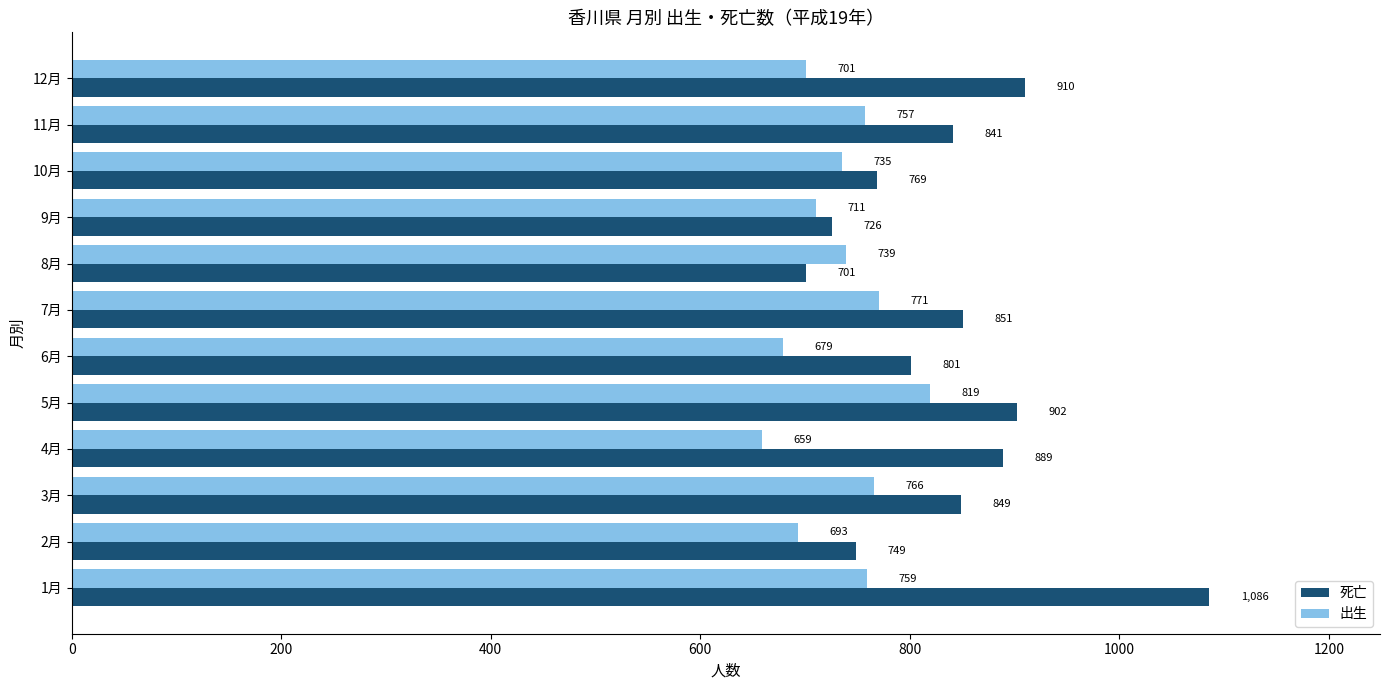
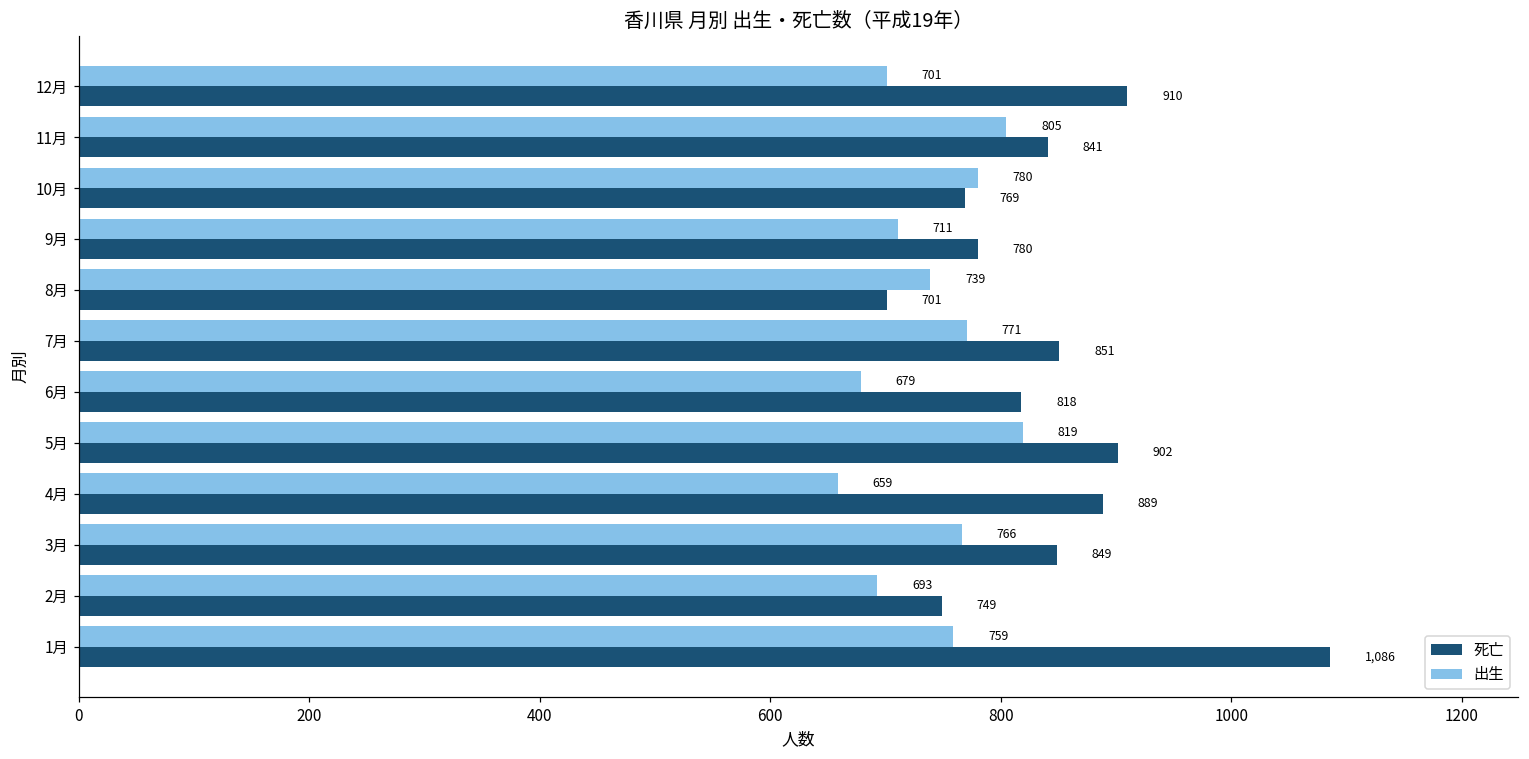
  {
    "死亡": {
-     "9月": 726,
-     "6月": 801
+     "9月": 780,
+     "6月": 818
    },
    "出生": {
-     "11月": 757,
-     "10月": 735
+     "11月": 805,
+     "10月": 780
    }
  }
